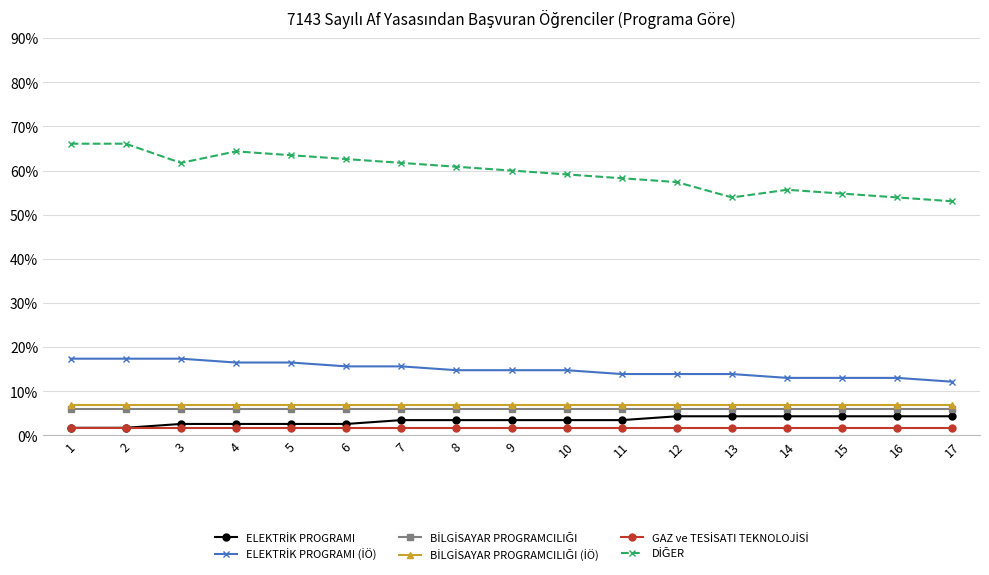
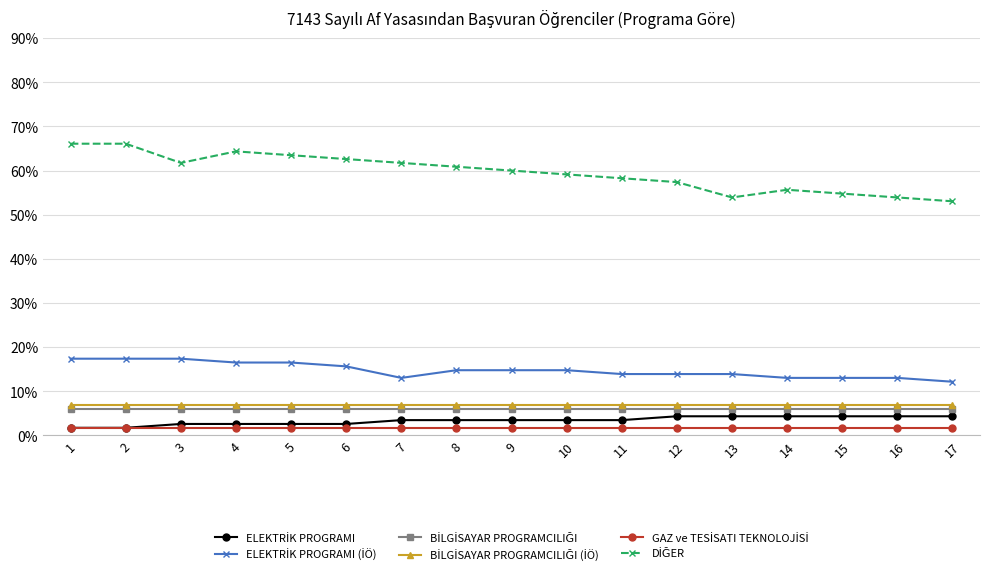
  {
    "ELEKTRİK PROGRAMI": {
      "3": "3%",
      "4": "3%",
      "5": "3%",
      "6": "3%",
      "7": "3%",
      "8": "3%",
      "9": "3%",
      "10": "3%",
      "11": "3%",
      "12": "4%",
      "13": "4%",
      "14": "4%",
      "15": "4%",
      "16": "4%",
      "17": "4%"
    },
    "ELEKTRİK PROGRAMI (İÖ)": {
      "1": "17%",
      "2": "17%",
      "3": "17%",
      "4": "17%",
      "5": "17%",
      "6": "16%",
-     "7": "16%",
+     "7": "13%",
      "8": "15%",
      "9": "15%",
      "10": "15%",
      "11": "14%",
      "12": "14%",
      "13": "14%",
      "14": "13%",
      "15": "13%",
      "16": "13%",
      "17": "12%"
    },
    "BİLGİSAYAR PROGRAMCILIĞI": {
      "1": "6%",
      "2": "6%",
      "3": "6%",
      "4": "6%",
      "5": "6%",
      "6": "6%",
      "7": "6%",
      "8": "6%",
      "9": "6%",
      "10": "6%",
      "11": "6%",
      "12": "6%",
      "13": "6%",
      "14": "6%",
      "15": "6%",
      "16": "6%",
      "17": "6%"
    },
    "BİLGİSAYAR PROGRAMCILIĞI (İÖ)": {
      "1": "7%",
      "2": "7%",
      "3": "7%",
      "4": "7%",
      "5": "7%",
      "6": "7%",
      "7": "7%",
      "8": "7%",
      "9": "7%",
      "10": "7%",
      "11": "7%",
      "12": "7%",
      "13": "7%",
      "14": "7%",
      "15": "7%",
      "16": "7%",
      "17": "7%"
    },
    "GAZ ve TESİSATI TEKNOLOJİSİ": {
      "3": "2%",
      "4": "2%",
      "5": "2%",
      "6": "2%",
      "7": "2%",
      "8": "2%",
      "9": "2%",
      "10": "2%",
      "11": "2%",
      "12": "2%",
      "13": "2%",
      "14": "2%",
      "15": "2%",
      "16": "2%",
      "17": "2%"
    },
    "DİĞER": {
      "1": "66%",
      "2": "66%",
      "3": "62%",
      "4": "64%",
      "5": "63%",
      "6": "63%",
      "7": "62%",
      "8": "61%",
      "9": "60%",
      "10": "59%",
      "11": "58%",
      "12": "57%",
      "13": "54%",
      "14": "56%",
      "15": "55%",
      "16": "54%",
      "17": "53%"
    }
  }
